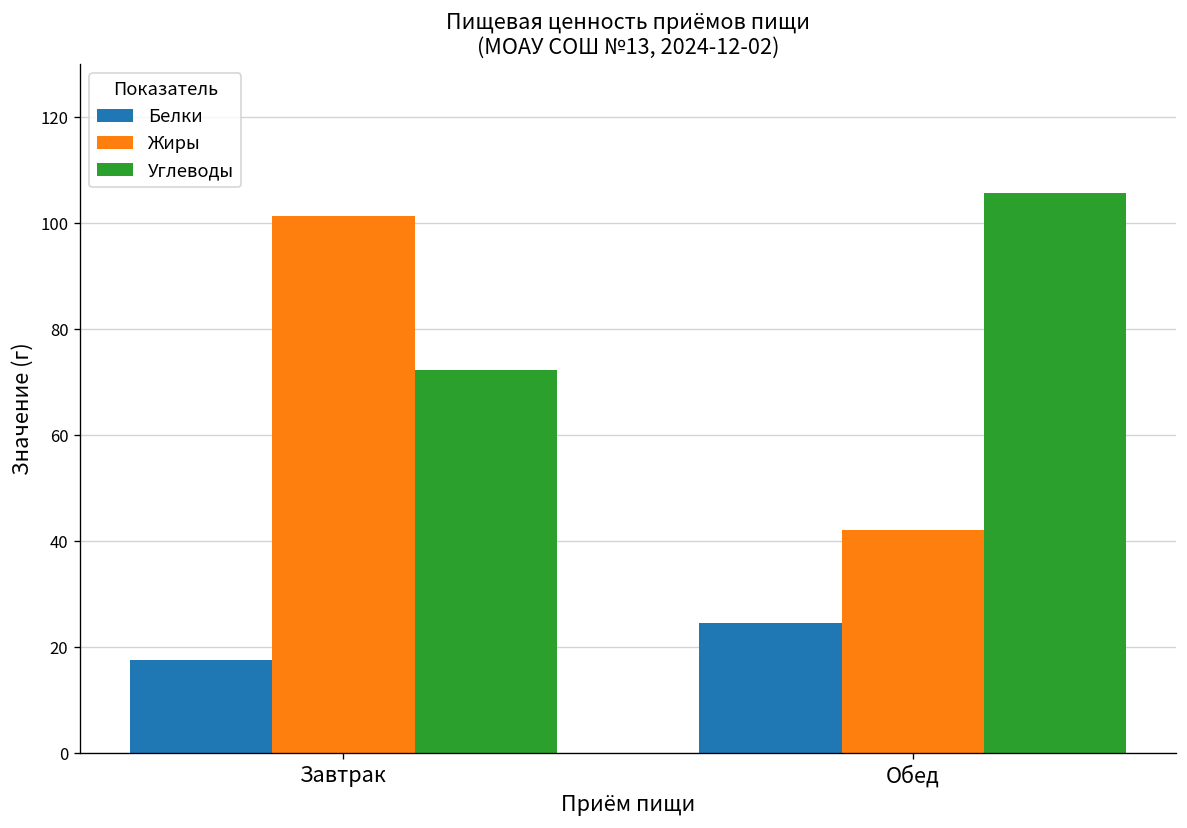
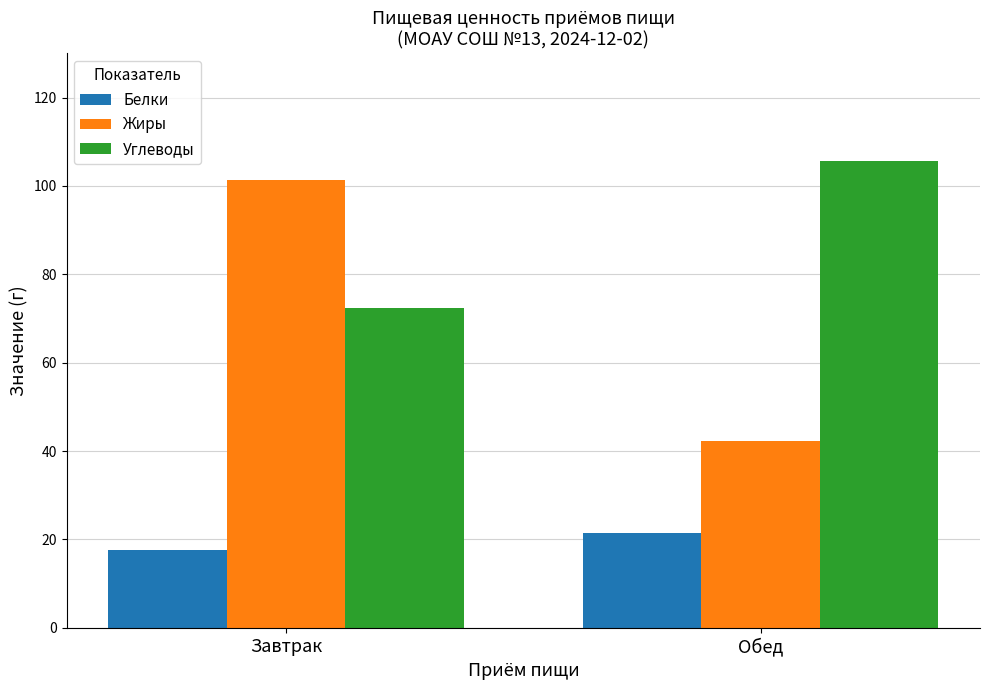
  {
    "Белки": {
      "Завтрак": 18,
-     "Обед": 25
+     "Обед": 21
    },
    "Жиры": {
      "Завтрак": 101,
      "Обед": 42
    },
    "Углеводы": {
      "Завтрак": 72,
      "Обед": 106
    }
  }
